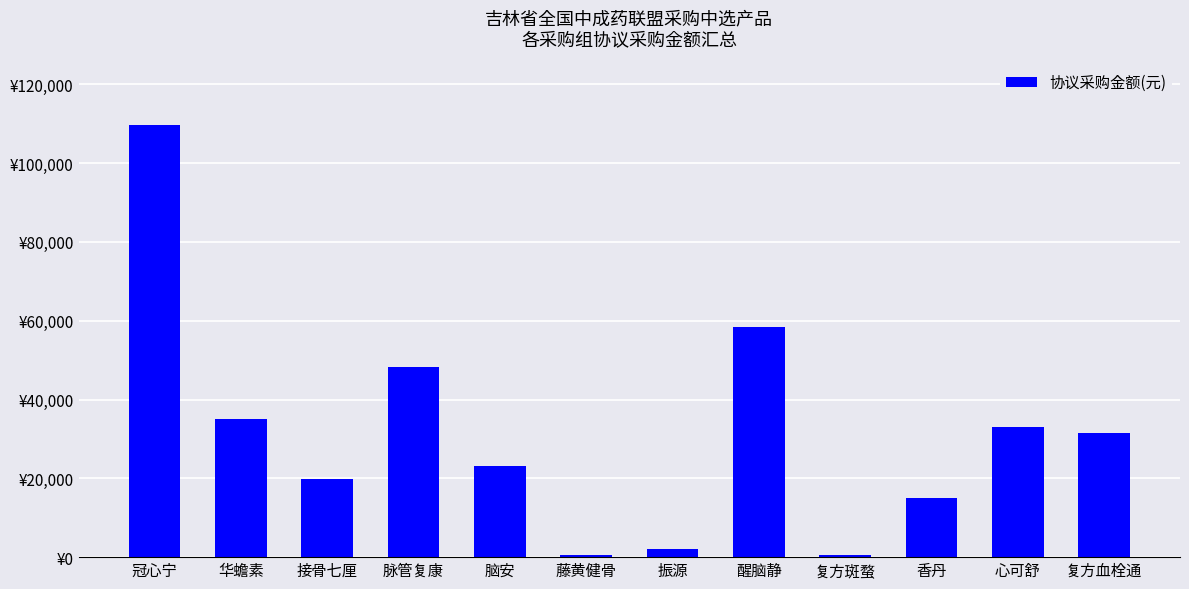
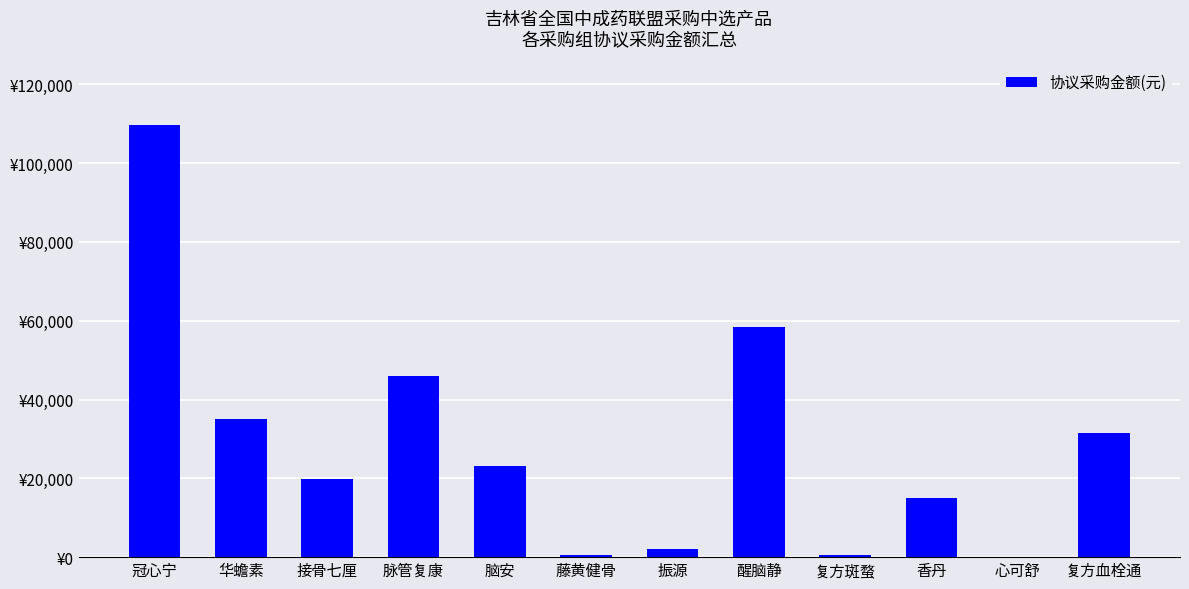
  {
    "冠心宁": "¥110,000",
    "华蟾素": "¥35,000",
    "接骨七厘": "¥20,000",
-   "脉管复康": "¥48,000",
+   "脉管复康": "¥46,000",
    "脑安": "¥23,000",
    "振源": "¥2,000",
    "醒脑静": "¥59,000",
    "香丹": "¥15,000",
-   "心可舒": "¥33,000",
+   "心可舒": "¥0",
    "复方血栓通": "¥31,000"
  }
